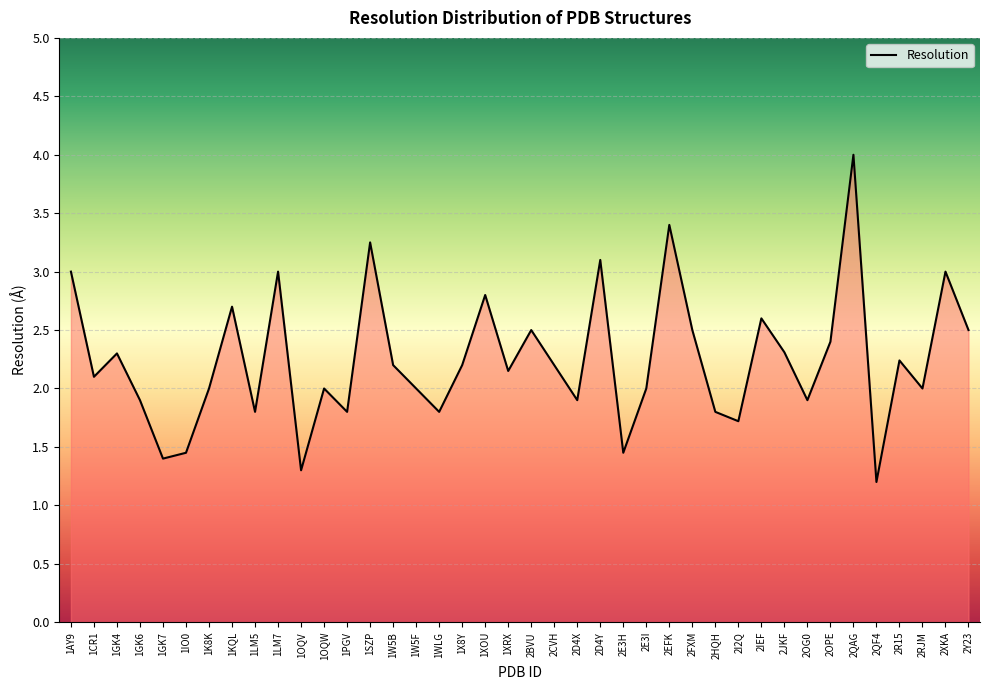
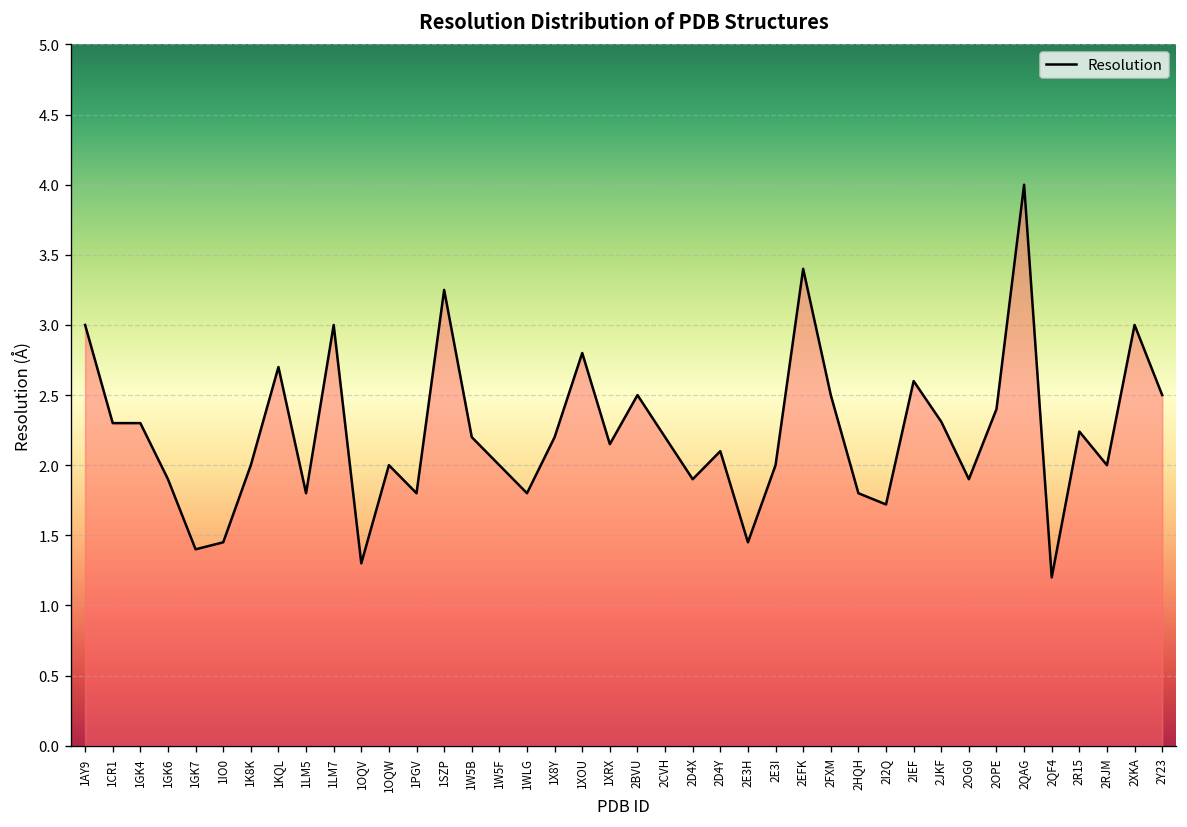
  {
    "1AY9": 3.0,
-   "1CR1": 2.1,
+   "1CR1": 2.3,
    "1GK4": 2.3,
    "1GK6": 1.9,
    "1GK7": 1.4,
    "1IO0": 1.45,
    "1K8K": 2.0,
    "1KQL": 2.7,
    "1LM5": 1.8,
    "1LM7": 3.0,
    "1OQV": 1.3,
    "1OQW": 2.0,
    "1PGV": 1.8,
    "1SZP": 3.25,
    "1W5B": 2.2,
    "1W5F": 2.0,
    "1WLG": 1.8,
    "1X8Y": 2.2,
    "1XOU": 2.8,
    "1XRX": 2.15,
    "2BVU": 2.5,
    "2CVH": 2.2,
    "2D4X": 1.9,
-   "2D4Y": 3.1,
+   "2D4Y": 2.1,
    "2E3H": 1.45,
    "2E3I": 2.0,
    "2EFK": 3.4,
    "2FXM": 2.5,
    "2HQH": 1.8,
    "2I2Q": 1.7,
    "2IEF": 2.6,
    "2JKF": 2.3,
    "2OG0": 1.9,
    "2OPE": 2.4,
    "2QAG": 4.0,
    "2QF4": 1.2,
    "2R15": 2.24,
    "2RJM": 2.0,
    "2XKA": 3.0,
    "2Y23": 2.5
  }
